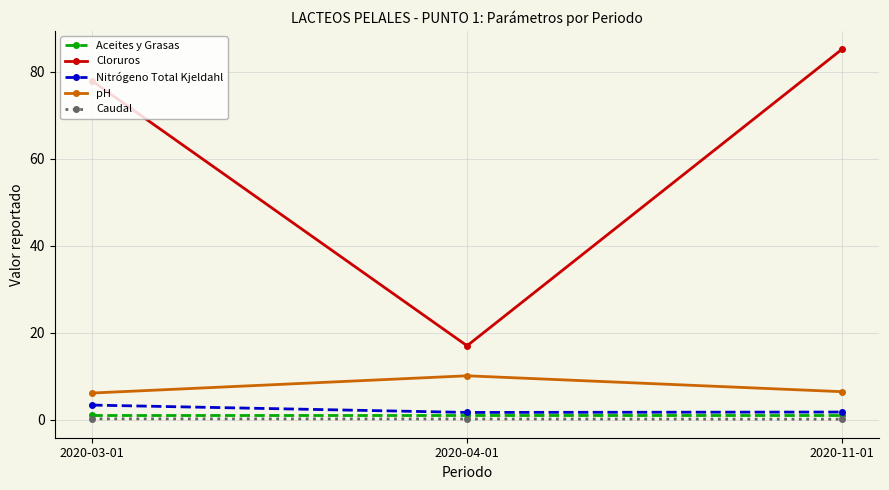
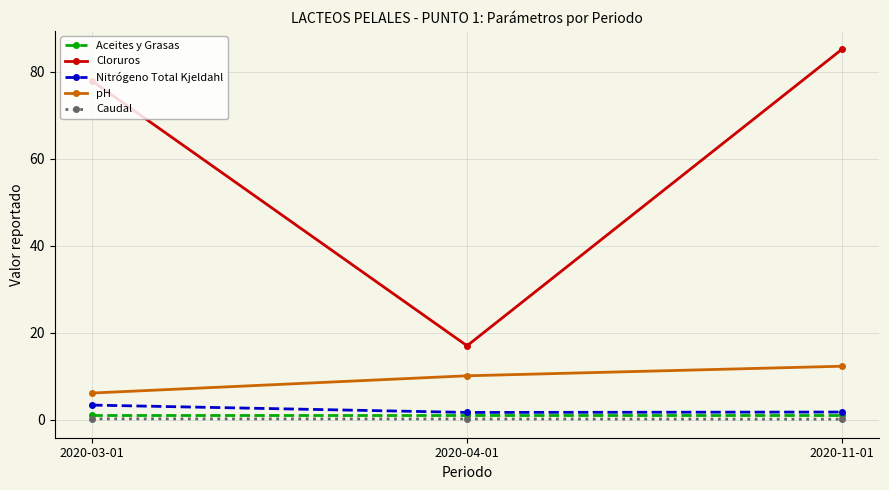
  {
    "Aceites y Grasas": {
      "2020-03-01": 1,
      "2020-04-01": 1,
      "2020-11-01": 1
    },
    "Cloruros": {
      "2020-04-01": 17,
      "2020-11-01": 85
    },
    "Nitrógeno Total Kjeldahl": {
      "2020-03-01": 3,
      "2020-04-01": 2,
      "2020-11-01": 2
    },
    "pH": {
      "2020-03-01": 6,
      "2020-04-01": 10,
-     "2020-11-01": 6
+     "2020-11-01": 12
    },
    "Caudal": {
      "2020-03-01": 0,
      "2020-04-01": 0,
      "2020-11-01": 0
    }
  }
